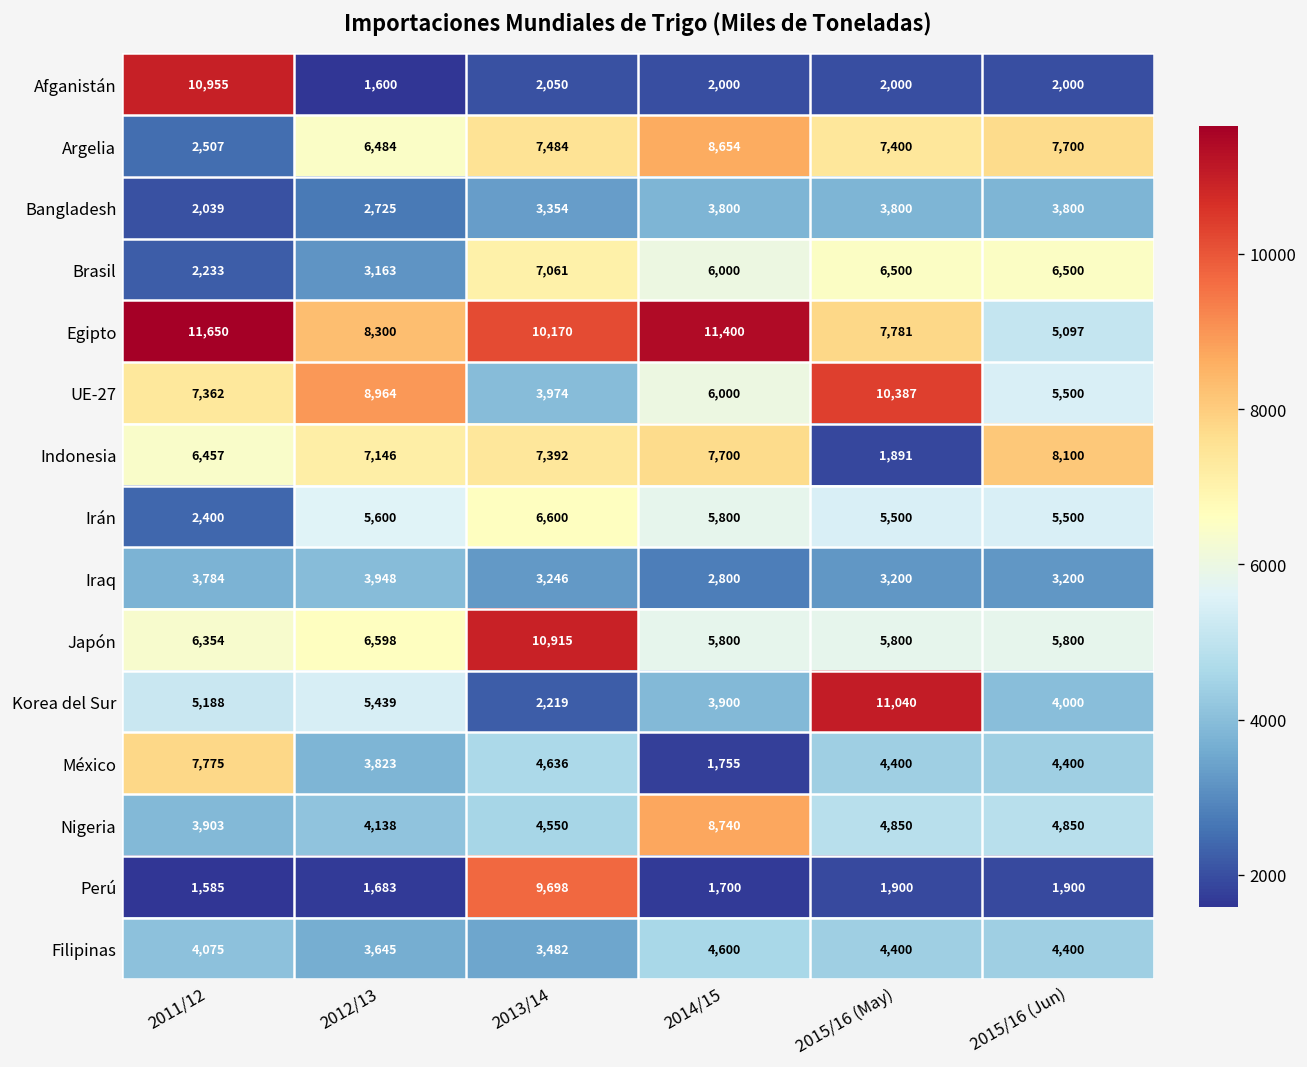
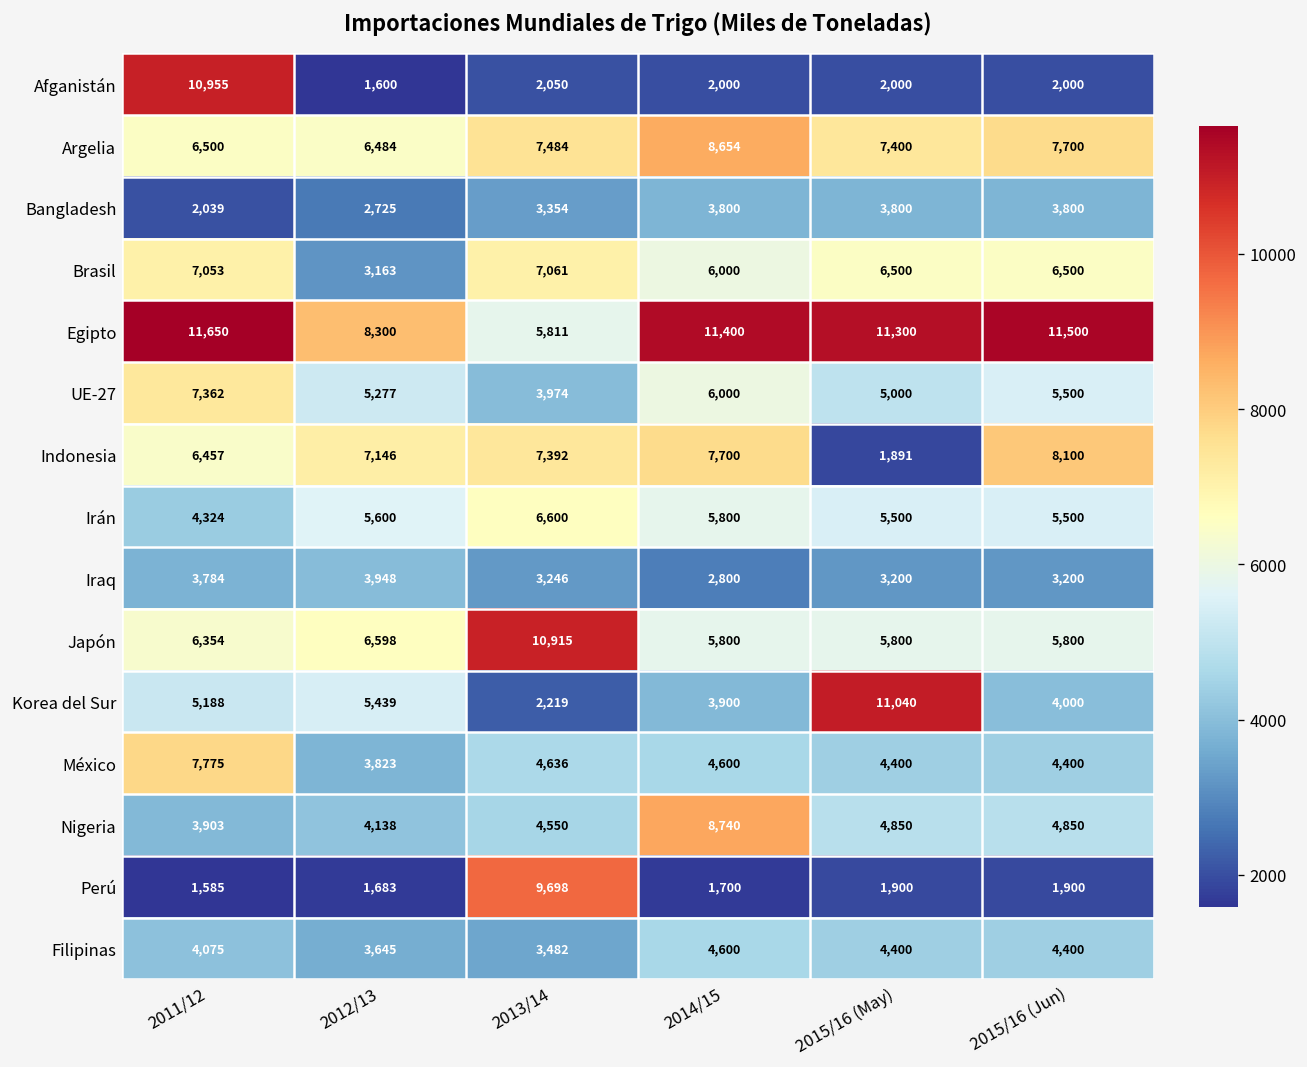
  {
    "Afganistán": {
      "2011/12": "10,955",
      "2012/13": "1,600",
      "2013/14": "2,050",
      "2014/15": "2,000",
      "2015/16 (May)": "2,000",
      "2015/16 (Jun)": "2,000"
    },
    "Argelia": {
-     "2011/12": "2,507",
+     "2011/12": "6,500",
      "2012/13": "6,484",
      "2013/14": "7,484",
      "2014/15": "8,654",
      "2015/16 (May)": "7,400",
      "2015/16 (Jun)": "7,700"
    },
    "Bangladesh": {
      "2011/12": "2,039",
      "2012/13": "2,725",
      "2013/14": "3,354",
      "2014/15": "3,800",
      "2015/16 (May)": "3,800",
      "2015/16 (Jun)": "3,800"
    },
    "Brasil": {
-     "2011/12": "2,233",
+     "2011/12": "7,053",
      "2012/13": "3,163",
      "2013/14": "7,061",
      "2014/15": "6,000",
      "2015/16 (May)": "6,500",
      "2015/16 (Jun)": "6,500"
    },
    "Egipto": {
      "2011/12": "11,650",
      "2012/13": "8,300",
-     "2013/14": "10,170",
+     "2013/14": "5,811",
      "2014/15": "11,400",
-     "2015/16 (May)": "7,781",
-     "2015/16 (Jun)": "5,097"
+     "2015/16 (May)": "11,300",
+     "2015/16 (Jun)": "11,500"
    },
    "UE-27": {
      "2011/12": "7,362",
-     "2012/13": "8,964",
+     "2012/13": "5,277",
      "2013/14": "3,974",
      "2014/15": "6,000",
-     "2015/16 (May)": "10,387",
+     "2015/16 (May)": "5,000",
      "2015/16 (Jun)": "5,500"
    },
    "Indonesia": {
      "2011/12": "6,457",
      "2012/13": "7,146",
      "2013/14": "7,392",
      "2014/15": "7,700",
      "2015/16 (May)": "1,891",
      "2015/16 (Jun)": "8,100"
    },
    "Irán": {
-     "2011/12": "2,400",
+     "2011/12": "4,324",
      "2012/13": "5,600",
      "2013/14": "6,600",
      "2014/15": "5,800",
      "2015/16 (May)": "5,500",
      "2015/16 (Jun)": "5,500"
    },
    "Iraq": {
      "2011/12": "3,784",
      "2012/13": "3,948",
      "2013/14": "3,246",
      "2014/15": "2,800",
      "2015/16 (May)": "3,200",
      "2015/16 (Jun)": "3,200"
    },
    "Japón": {
      "2011/12": "6,354",
      "2012/13": "6,598",
      "2013/14": "10,915",
      "2014/15": "5,800",
      "2015/16 (May)": "5,800",
      "2015/16 (Jun)": "5,800"
    },
    "Korea del Sur": {
      "2011/12": "5,188",
      "2012/13": "5,439",
      "2013/14": "2,219",
      "2014/15": "3,900",
      "2015/16 (May)": "11,040",
      "2015/16 (Jun)": "4,000"
    },
    "México": {
      "2011/12": "7,775",
      "2012/13": "3,823",
      "2013/14": "4,636",
-     "2014/15": "1,755",
+     "2014/15": "4,600",
      "2015/16 (May)": "4,400",
      "2015/16 (Jun)": "4,400"
    },
    "Nigeria": {
      "2011/12": "3,903",
      "2012/13": "4,138",
      "2013/14": "4,550",
      "2014/15": "8,740",
      "2015/16 (May)": "4,850",
      "2015/16 (Jun)": "4,850"
    },
    "Perú": {
      "2011/12": "1,585",
      "2012/13": "1,683",
      "2013/14": "9,698",
      "2014/15": "1,700",
      "2015/16 (May)": "1,900",
      "2015/16 (Jun)": "1,900"
    },
    "Filipinas": {
      "2011/12": "4,075",
      "2012/13": "3,645",
      "2013/14": "3,482",
      "2014/15": "4,600",
      "2015/16 (May)": "4,400",
      "2015/16 (Jun)": "4,400"
    }
  }
